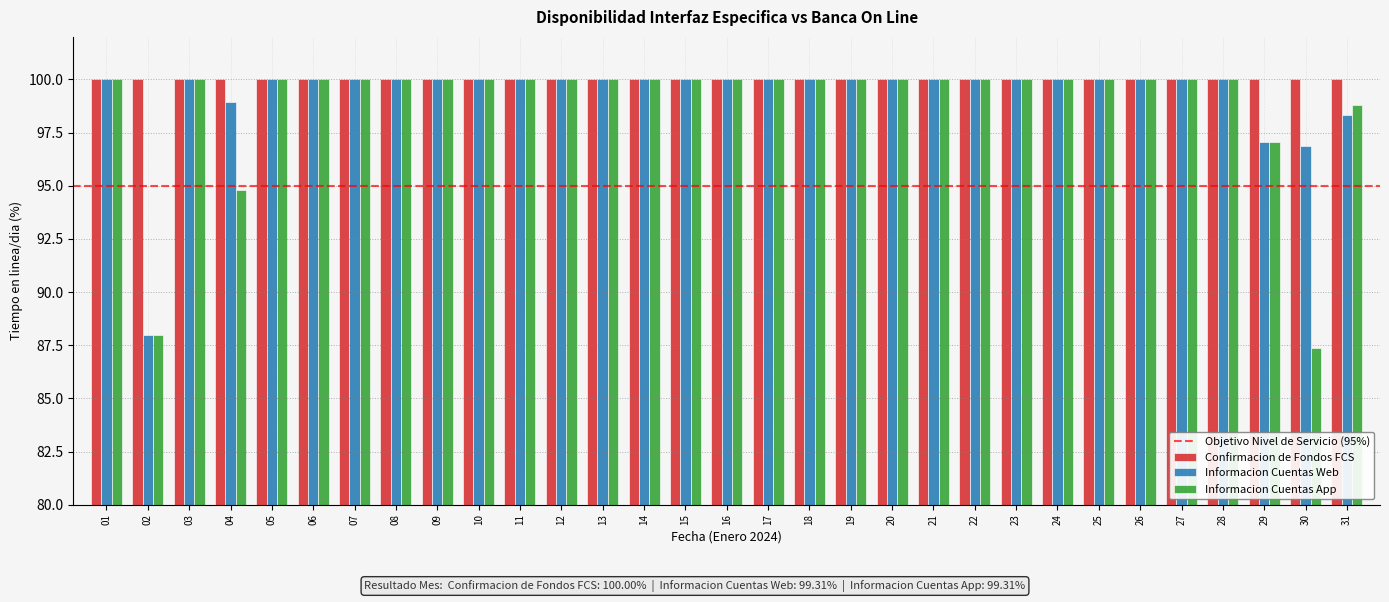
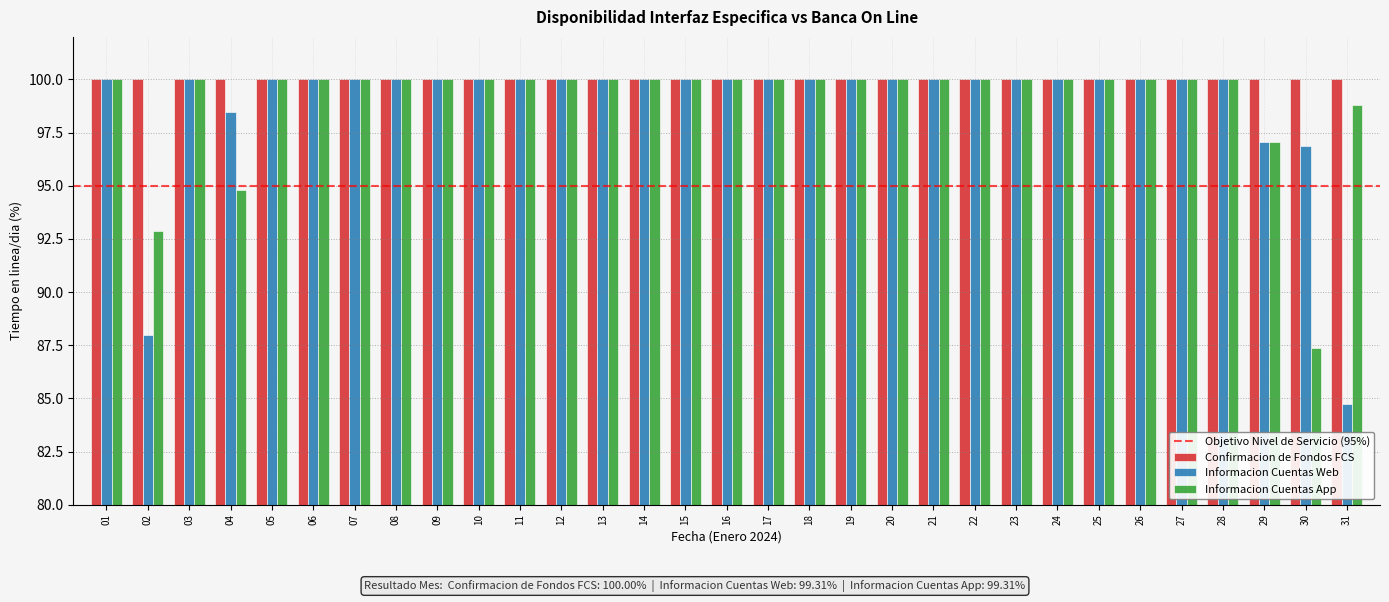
  {
    "Confirmacion de Fondos FCS": {
      "01": 100.0,
      "02": 100.0,
      "03": 100.0,
      "04": 100.0,
      "05": 100.0,
      "06": 100.0,
      "07": 100.0,
      "08": 100.0,
      "09": 100.0,
      "10": 100.0,
      "11": 100.0,
      "12": 100.0,
      "13": 100.0,
      "14": 100.0,
      "15": 100.0,
      "16": 100.0,
      "17": 100.0,
      "18": 100.0,
      "19": 100.0,
      "20": 100.0,
      "21": 100.0,
      "22": 100.0,
      "23": 100.0,
      "24": 100.0,
      "25": 100.0,
      "26": 100.0,
      "27": 100.0,
      "28": 100.0,
      "29": 100.0,
      "30": 100.0,
      "31": 100.0
    },
    "Informacion Cuentas Web": {
      "01": 100.0,
      "02": 88.0,
      "03": 100.0,
-     "04": 98.9,
+     "04": 98.5,
      "05": 100.0,
      "06": 100.0,
      "07": 100.0,
      "08": 100.0,
      "09": 100.0,
      "10": 100.0,
      "11": 100.0,
      "12": 100.0,
      "13": 100.0,
      "14": 100.0,
      "15": 100.0,
      "16": 100.0,
      "17": 100.0,
      "18": 100.0,
      "19": 100.0,
      "20": 100.0,
      "21": 100.0,
      "22": 100.0,
      "23": 100.0,
      "24": 100.0,
      "25": 100.0,
      "26": 100.0,
      "27": 100.0,
      "28": 100.0,
      "29": 97.1,
      "30": 96.9,
-     "31": 98.4
+     "31": 84.7
    },
    "Informacion Cuentas App": {
      "01": 100.0,
-     "02": 88.0,
+     "02": 92.9,
      "03": 100.0,
      "04": 94.8,
      "05": 100.0,
      "06": 100.0,
      "07": 100.0,
      "08": 100.0,
      "09": 100.0,
      "10": 100.0,
      "11": 100.0,
      "12": 100.0,
      "13": 100.0,
      "14": 100.0,
      "15": 100.0,
      "16": 100.0,
      "17": 100.0,
      "18": 100.0,
      "19": 100.0,
      "20": 100.0,
      "21": 100.0,
      "22": 100.0,
      "23": 100.0,
      "24": 100.0,
      "25": 100.0,
      "26": 100.0,
      "27": 100.0,
      "28": 100.0,
      "29": 97.1,
      "30": 87.4,
      "31": 98.8
    }
  }
